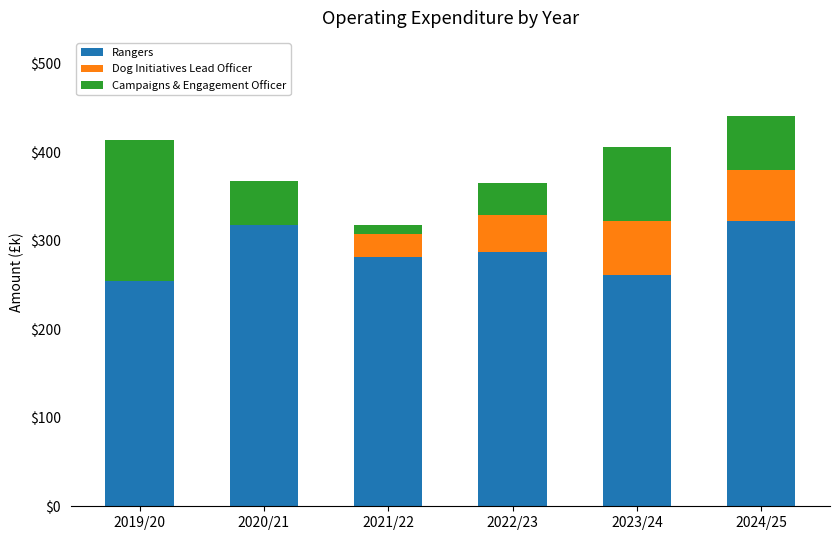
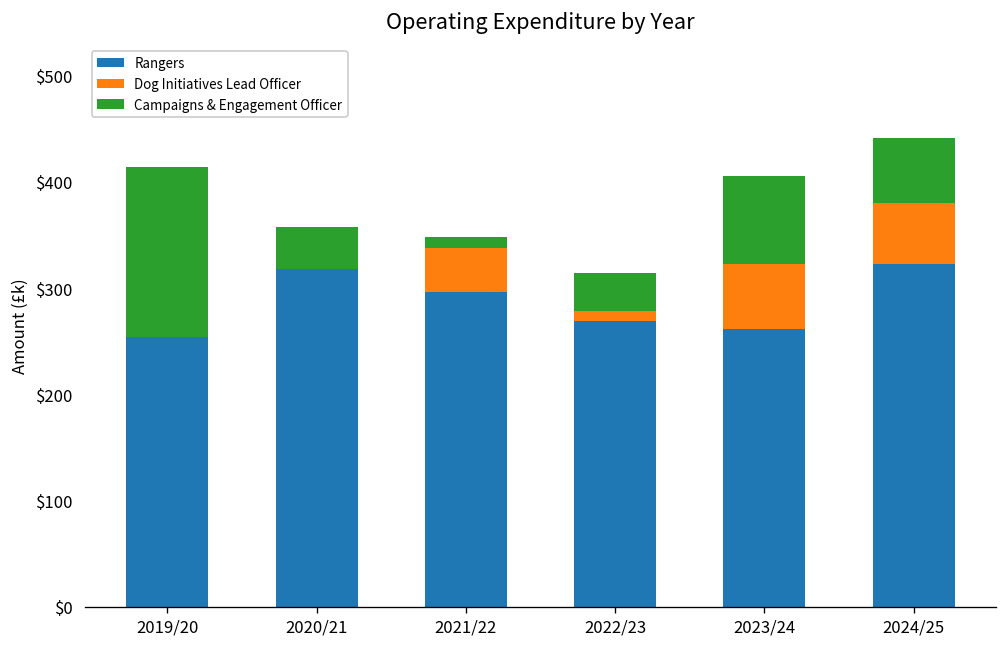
  {
    "Rangers": {
      "2019/20": "$250",
      "2020/21": "$320",
-     "2021/22": "$280",
-     "2022/23": "$290",
+     "2021/22": "$300",
+     "2022/23": "$270",
      "2023/24": "$260",
      "2024/25": "$320"
    },
    "Dog Initiatives Lead Officer": {
      "2019/20": "$0",
      "2020/21": "$0",
-     "2021/22": "$30",
-     "2022/23": "$40",
+     "2021/22": "$40",
+     "2022/23": "$10",
      "2023/24": "$60",
      "2024/25": "$60"
    },
    "Campaigns & Engagement Officer": {
      "2019/20": "$160",
-     "2020/21": "$50",
+     "2020/21": "$40",
      "2021/22": "$10",
      "2022/23": "$40",
      "2023/24": "$80",
      "2024/25": "$60"
    }
  }
